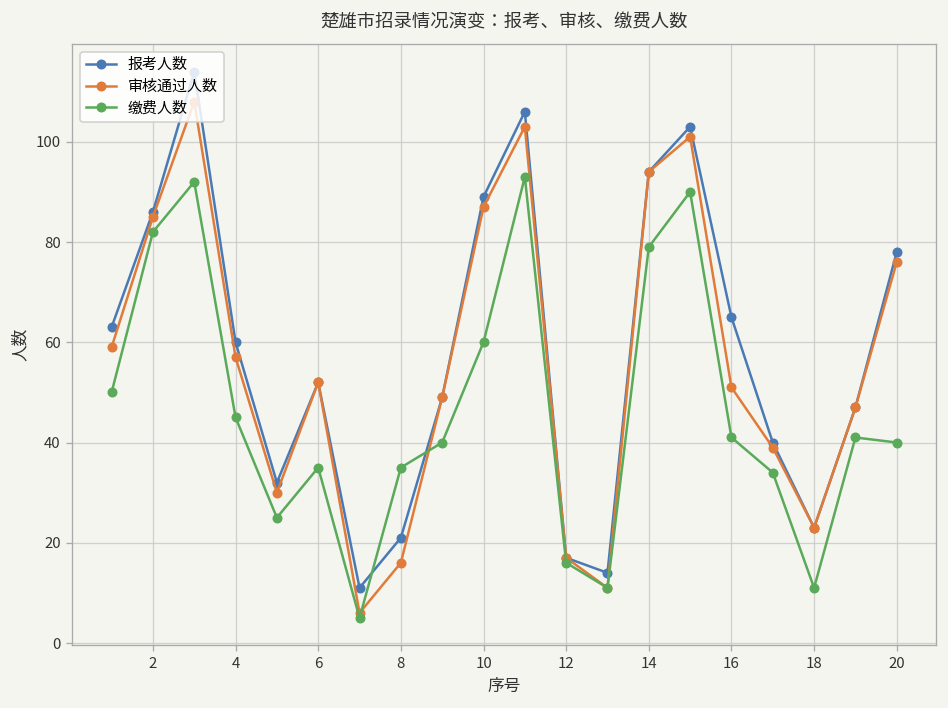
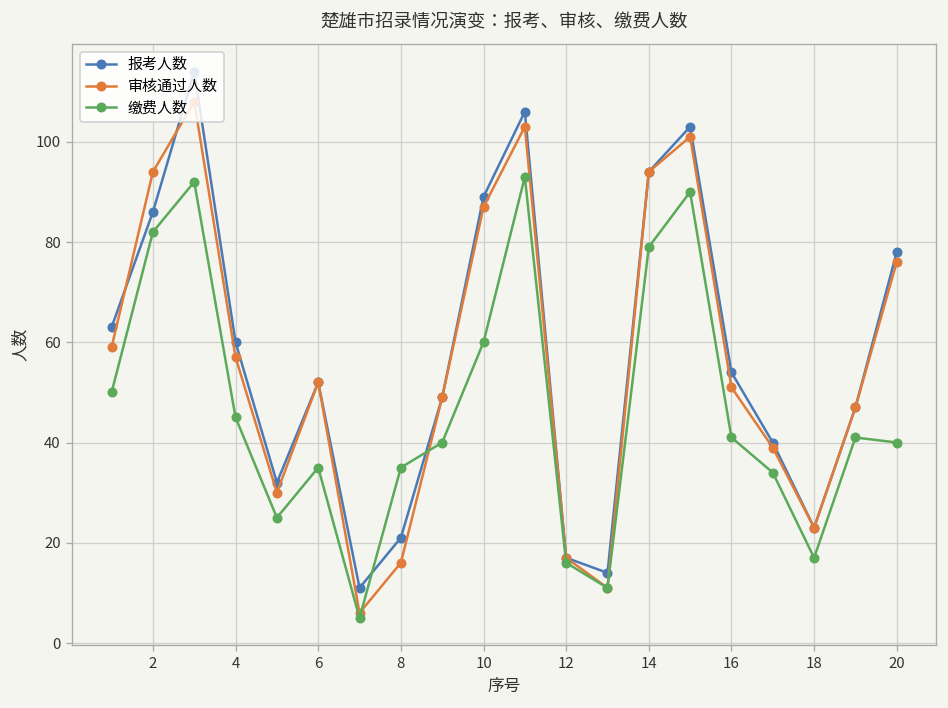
  {
    "报考人数": {
      "2": 86,
      "4": 60,
      "8": 21,
      "10": 89,
-     "16": 65,
+     "16": 54,
      "20": 78
    },
    "审核通过人数": {
-     "2": 85,
+     "2": 94,
      "4": 57,
      "8": 16,
      "10": 87,
      "16": 51,
      "20": 76
    },
    "缴费人数": {
      "2": 82,
      "4": 45,
      "6": 35,
      "8": 35,
      "10": 60,
      "12": 16,
      "14": 79,
      "16": 41,
-     "18": 11,
+     "18": 17,
      "20": 40
    }
  }
